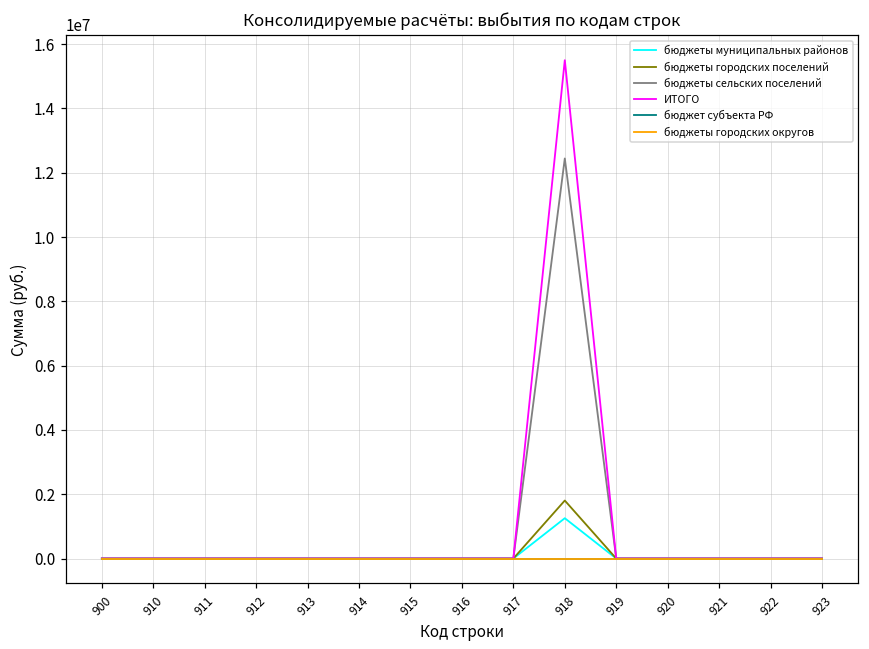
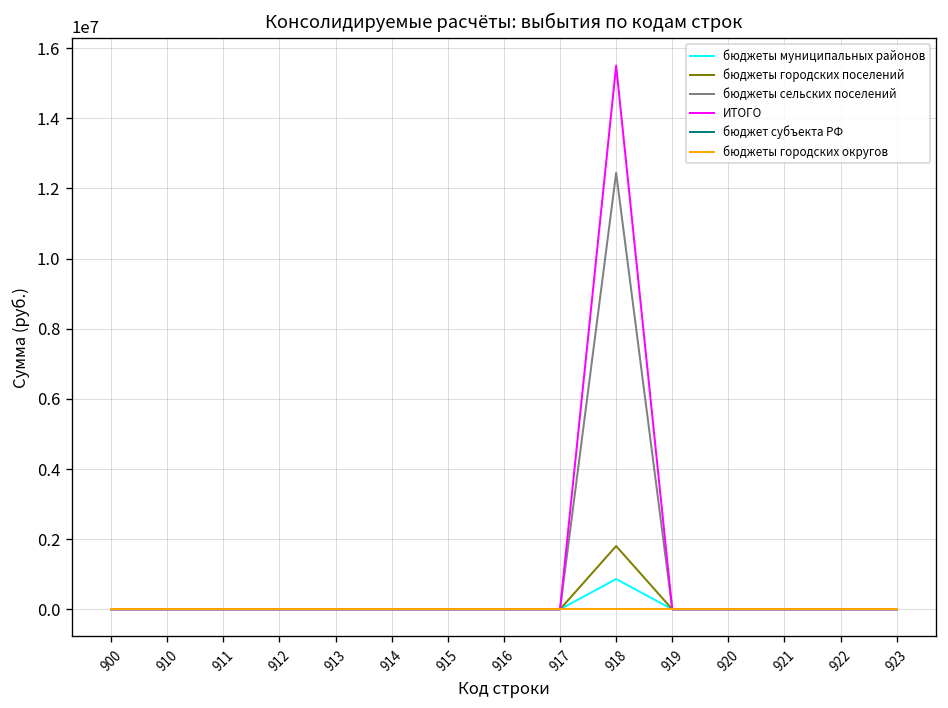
  {
    "бюджеты муниципальных районов": {
-     "918": 1300000
+     "918": 900000
    },
    "бюджеты городских поселений": {
      "918": 1800000
    },
    "бюджеты сельских поселений": {
      "918": 12400000
    },
    "ИТОГО": {
      "918": 15500000
    },
    "бюджеты городских округов": {
      "918": 0
    }
  }
